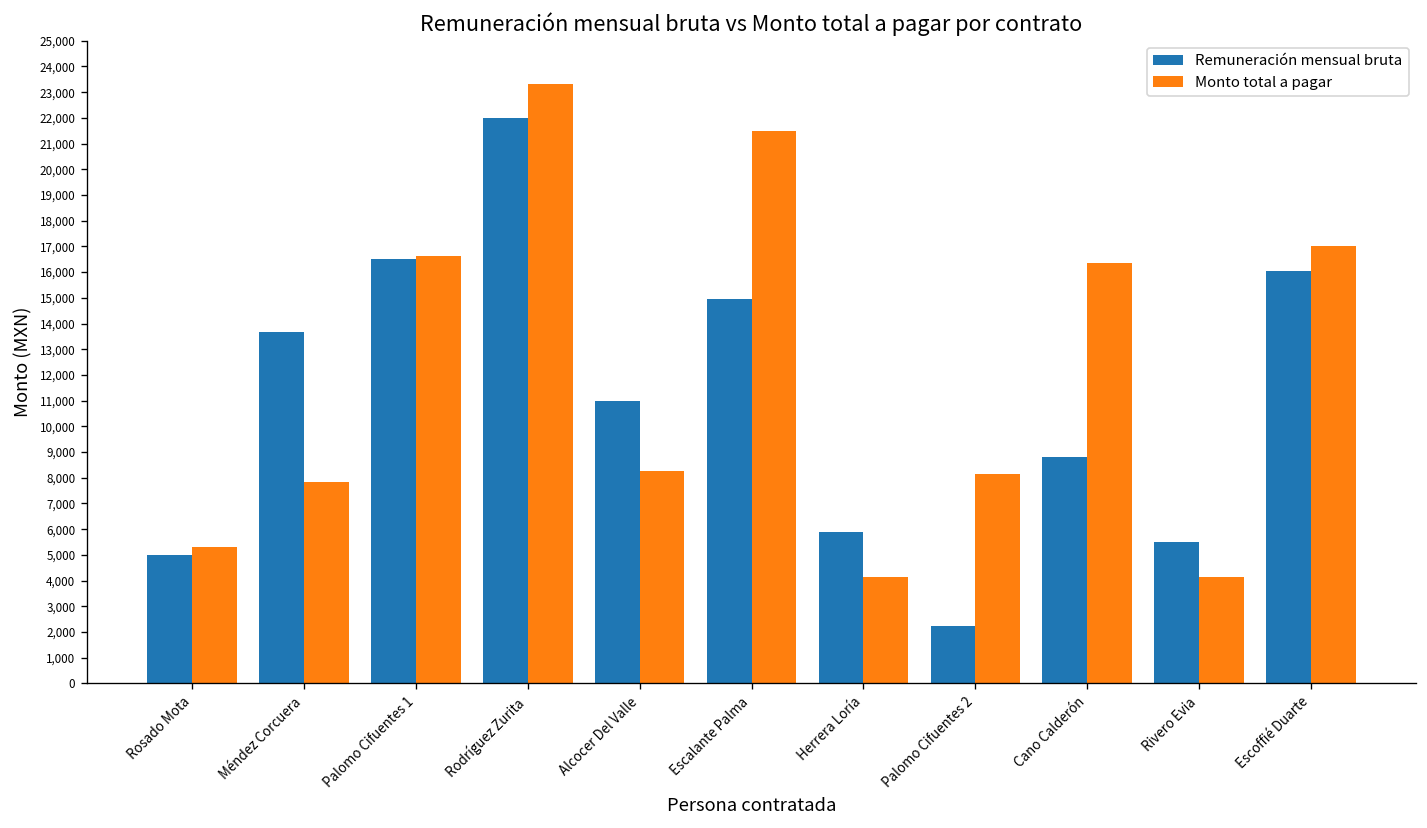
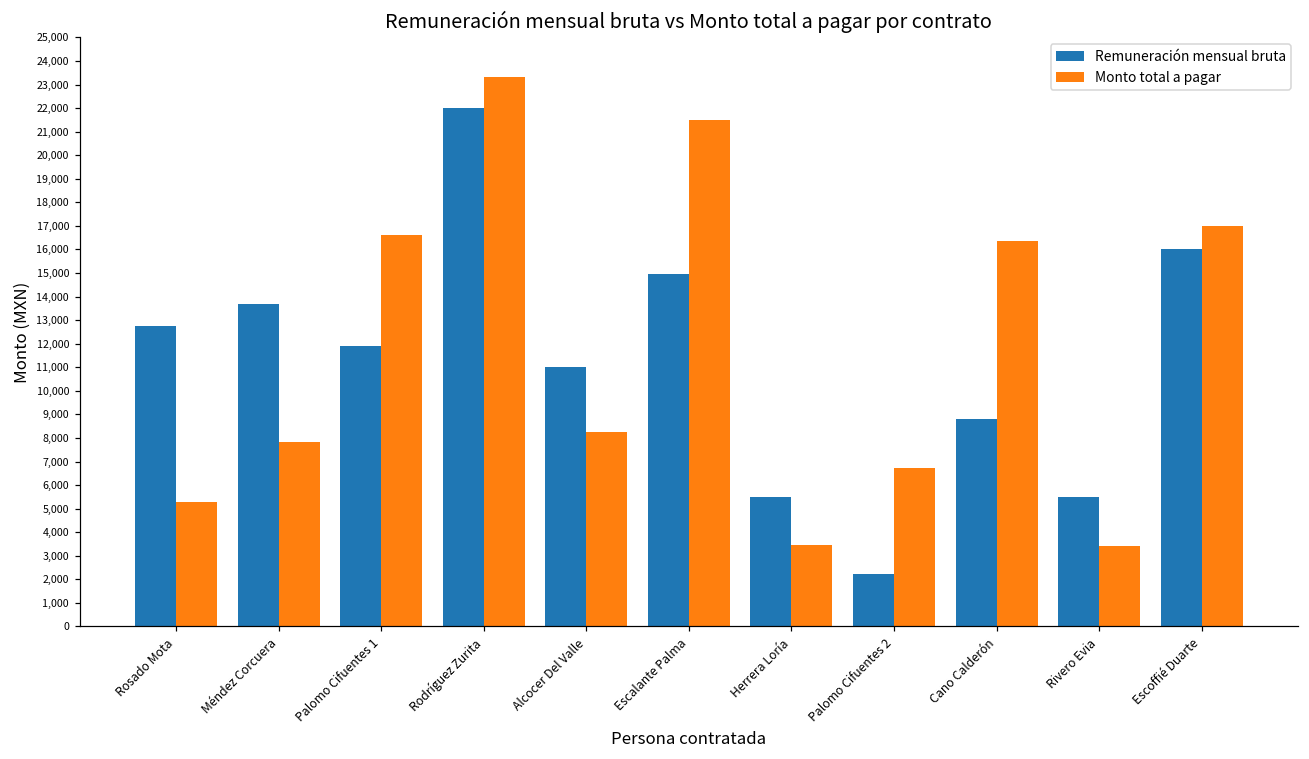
  {
    "Remuneración mensual bruta": {
-     "Rosado Mota": "5,000",
+     "Rosado Mota": "12,800",
      "Méndez Corcuera": "13,700",
-     "Palomo Cifuentes 1": "16,500",
+     "Palomo Cifuentes 1": "11,900",
      "Rodríguez Zurita": "22,000",
      "Alcocer Del Valle": "11,000",
      "Escalante Palma": "15,000",
-     "Herrera Loría": "5,900",
+     "Herrera Loría": "5,500",
      "Palomo Cifuentes 2": "2,200",
      "Cano Calderón": "8,800",
      "Rivero Evia": "5,500",
      "Escoffié Duarte": "16,000"
    },
    "Monto total a pagar": {
      "Rosado Mota": "5,300",
      "Méndez Corcuera": "7,800",
      "Palomo Cifuentes 1": "16,600",
      "Rodríguez Zurita": "23,300",
      "Alcocer Del Valle": "8,200",
      "Escalante Palma": "21,500",
-     "Herrera Loría": "4,100",
-     "Palomo Cifuentes 2": "8,200",
+     "Herrera Loría": "3,400",
+     "Palomo Cifuentes 2": "6,700",
      "Cano Calderón": "16,400",
-     "Rivero Evia": "4,100",
+     "Rivero Evia": "3,400",
      "Escoffié Duarte": "17,000"
    }
  }
